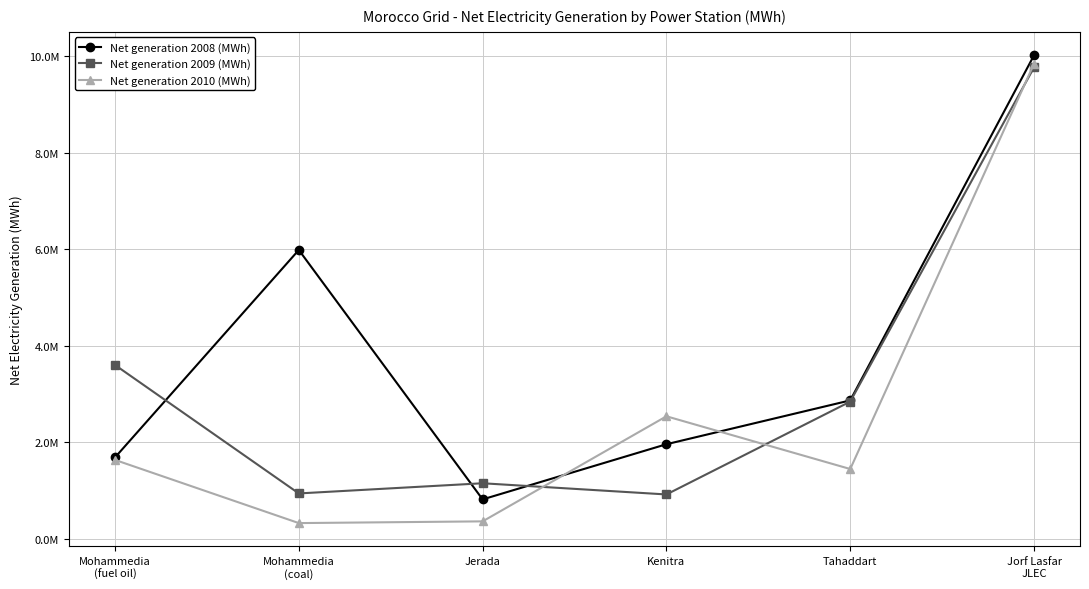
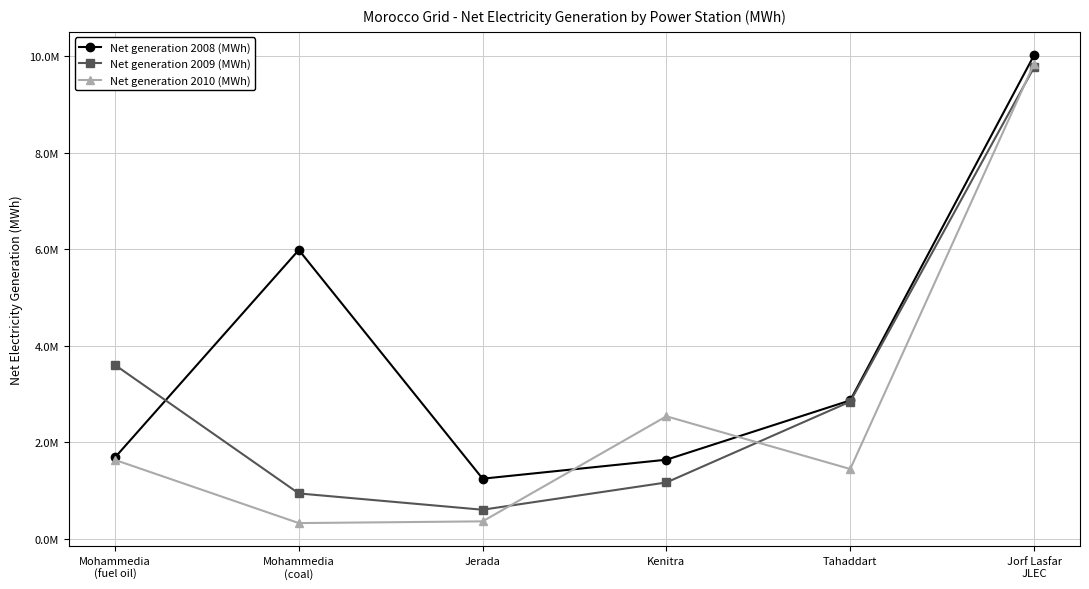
  {
    "Net generation 2008 (MWh)": {
      "Mohammedia (coal)": 6000000,
-     "Jerada": 800000,
-     "Kenitra": 2000000,
+     "Jerada": 1200000,
+     "Kenitra": 1600000,
      "Jorf Lasfar JLEC": 10000000
    },
    "Net generation 2009 (MWh)": {
      "Mohammedia (fuel oil)": 3600000,
      "Mohammedia (coal)": 900000,
-     "Jerada": 1100000,
-     "Kenitra": 900000,
+     "Jerada": 600000,
+     "Kenitra": 1200000,
      "Jorf Lasfar JLEC": 9800000
    },
    "Net generation 2010 (MWh)": {
      "Mohammedia (coal)": 300000,
      "Jerada": 400000,
      "Kenitra": 2500000,
      "Tahaddart": 1400000,
      "Jorf Lasfar JLEC": 9800000
    }
  }
